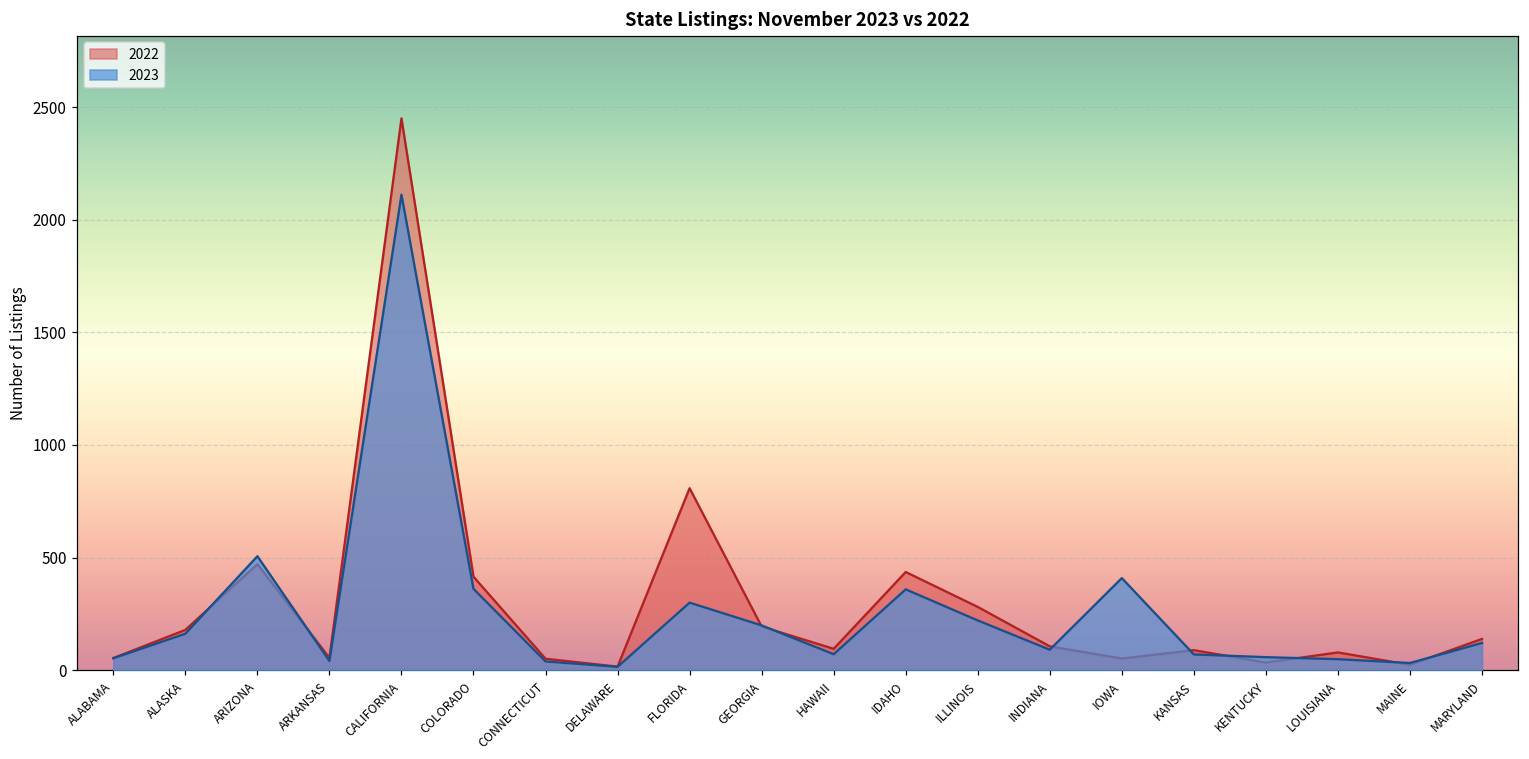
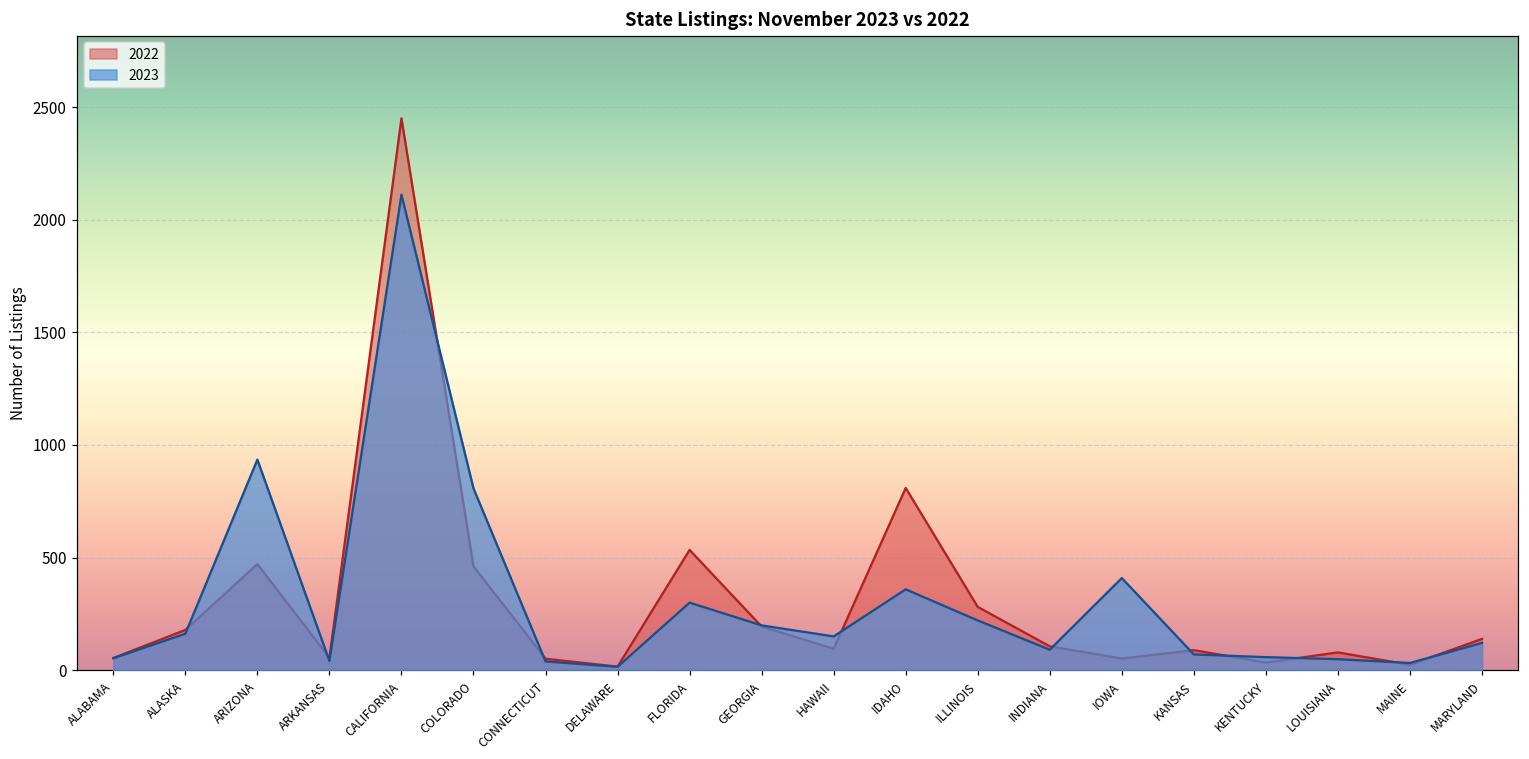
  {
    "2022": {
      "ALASKA": 180,
      "ARIZONA": 470,
      "ARKANSAS": 60,
      "CALIFORNIA": 2450,
-     "COLORADO": 420,
-     "FLORIDA": 810,
+     "COLORADO": 460,
+     "FLORIDA": 530,
      "HAWAII": 100,
-     "IDAHO": 440,
+     "IDAHO": 810,
      "ILLINOIS": 280,
      "INDIANA": 110,
      "IOWA": 50,
      "KANSAS": 90,
      "KENTUCKY": 30,
      "LOUISIANA": 80,
      "MARYLAND": 140
    },
    "2023": {
      "ALASKA": 160,
-     "ARIZONA": 510,
+     "ARIZONA": 940,
      "ARKANSAS": 40,
      "CALIFORNIA": 2110,
-     "COLORADO": 360,
+     "COLORADO": 810,
      "FLORIDA": 300,
-     "HAWAII": 70,
+     "HAWAII": 150,
      "IDAHO": 360,
      "ILLINOIS": 220,
      "INDIANA": 90,
      "IOWA": 410,
      "KANSAS": 70,
      "KENTUCKY": 60,
      "LOUISIANA": 50,
      "MARYLAND": 120
    }
  }
